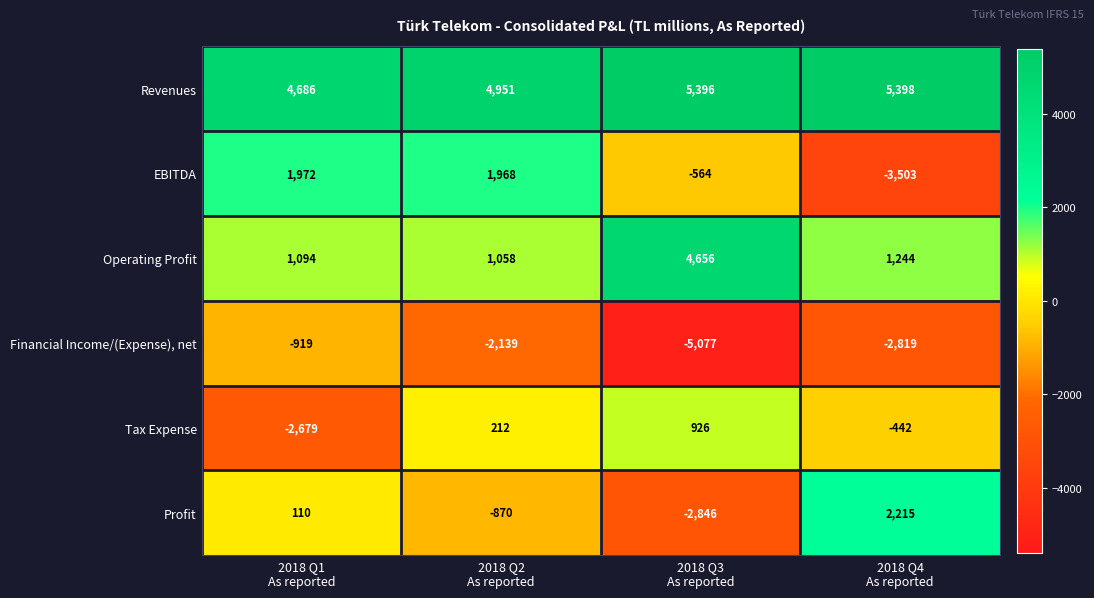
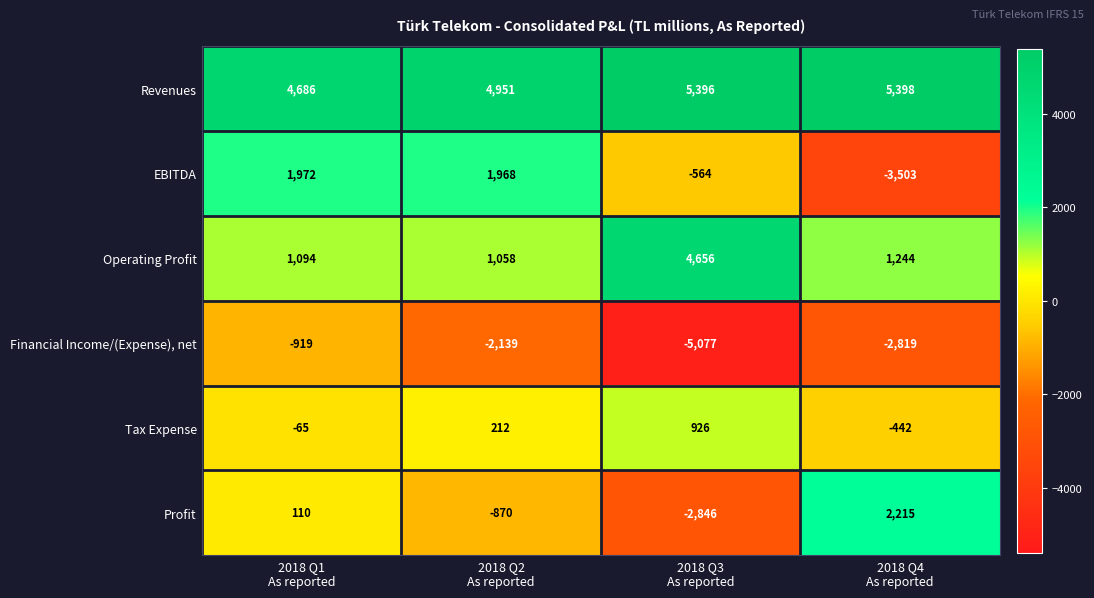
  {
    "Revenues": {
      "2018 Q1 As reported": "4,686",
      "2018 Q2 As reported": "4,951",
      "2018 Q3 As reported": "5,396",
      "2018 Q4 As reported": "5,398"
    },
    "EBITDA": {
      "2018 Q1 As reported": "1,972",
      "2018 Q2 As reported": "1,968",
      "2018 Q3 As reported": "-564",
      "2018 Q4 As reported": "-3,503"
    },
    "Operating Profit": {
      "2018 Q1 As reported": "1,094",
      "2018 Q2 As reported": "1,058",
      "2018 Q3 As reported": "4,656",
      "2018 Q4 As reported": "1,244"
    },
    "Financial Income/(Expense), net": {
      "2018 Q1 As reported": "-919",
      "2018 Q2 As reported": "-2,139",
      "2018 Q3 As reported": "-5,077",
      "2018 Q4 As reported": "-2,819"
    },
    "Tax Expense": {
-     "2018 Q1 As reported": "-2,679",
+     "2018 Q1 As reported": "-65",
      "2018 Q2 As reported": "212",
      "2018 Q3 As reported": "926",
      "2018 Q4 As reported": "-442"
    },
    "Profit": {
      "2018 Q1 As reported": "110",
      "2018 Q2 As reported": "-870",
      "2018 Q3 As reported": "-2,846",
      "2018 Q4 As reported": "2,215"
    }
  }
